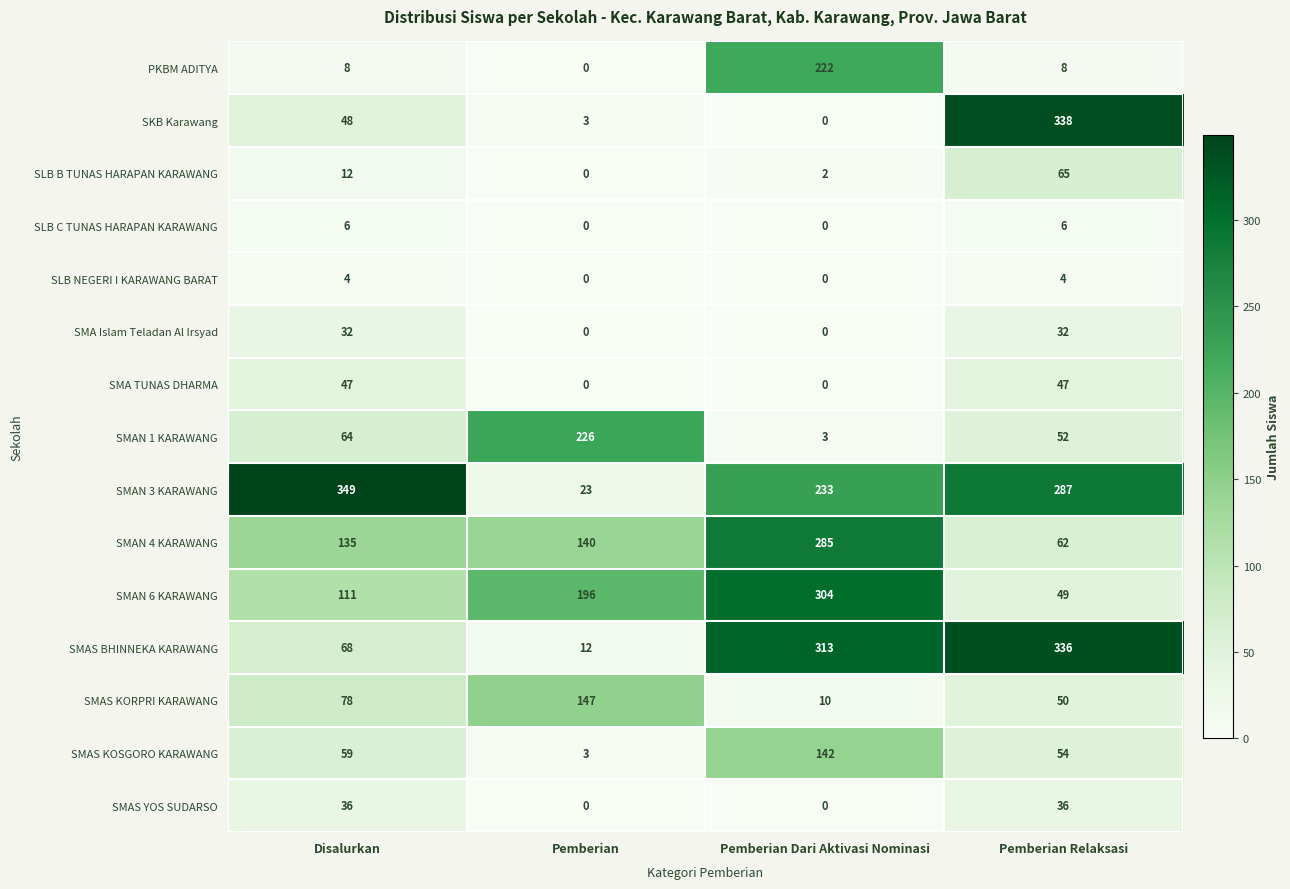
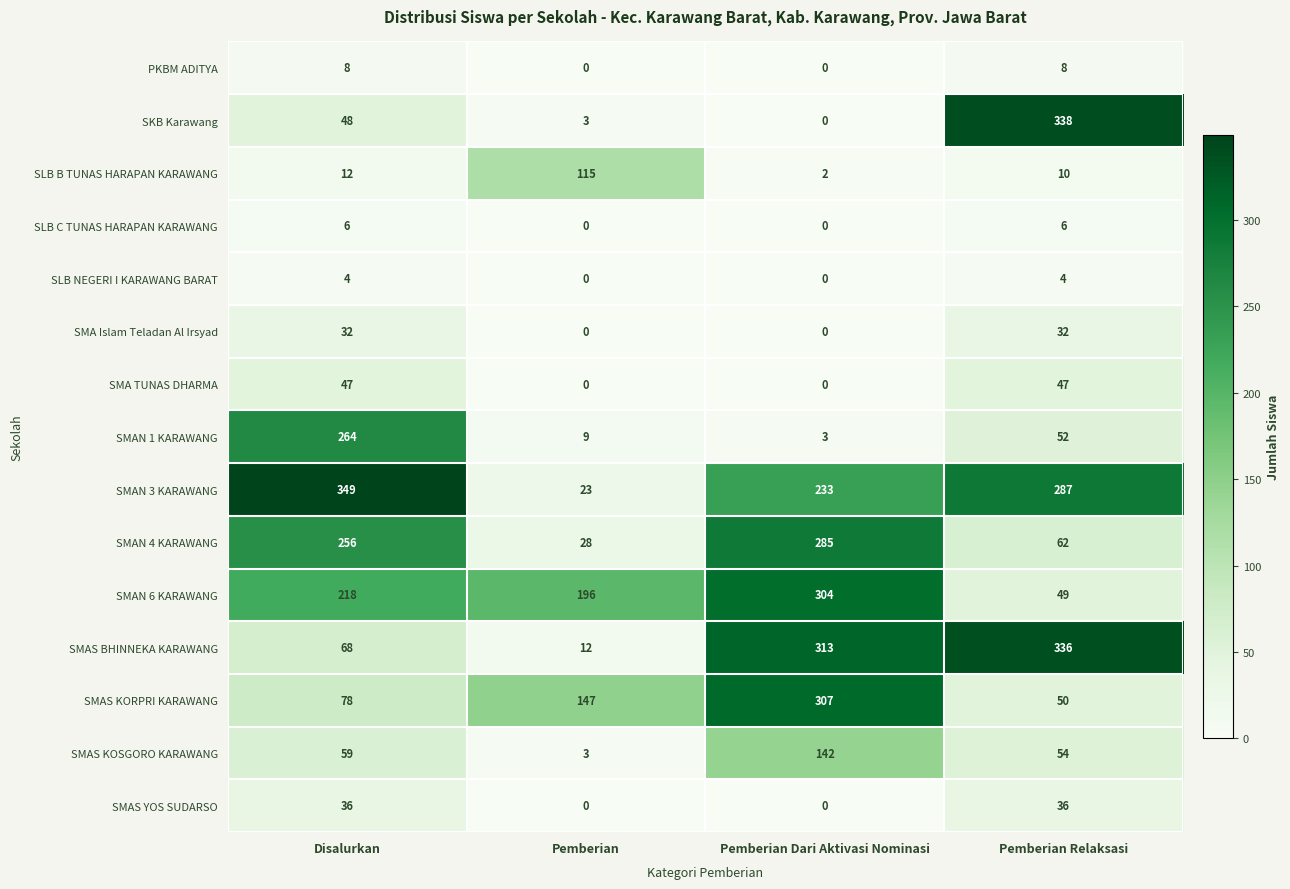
  {
    "PKBM ADITYA": {
      "Disalurkan": 8,
      "Pemberian": 0,
-     "Pemberian Dari Aktivasi Nominasi": 222,
+     "Pemberian Dari Aktivasi Nominasi": 0,
      "Pemberian Relaksasi": 8
    },
    "SKB Karawang": {
      "Disalurkan": 48,
      "Pemberian": 3,
      "Pemberian Dari Aktivasi Nominasi": 0,
      "Pemberian Relaksasi": 338
    },
    "SLB B TUNAS HARAPAN KARAWANG": {
      "Disalurkan": 12,
-     "Pemberian": 0,
+     "Pemberian": 115,
      "Pemberian Dari Aktivasi Nominasi": 2,
-     "Pemberian Relaksasi": 65
+     "Pemberian Relaksasi": 10
    },
    "SLB C TUNAS HARAPAN KARAWANG": {
      "Disalurkan": 6,
      "Pemberian": 0,
      "Pemberian Dari Aktivasi Nominasi": 0,
      "Pemberian Relaksasi": 6
    },
    "SLB NEGERI I KARAWANG BARAT": {
      "Disalurkan": 4,
      "Pemberian": 0,
      "Pemberian Dari Aktivasi Nominasi": 0,
      "Pemberian Relaksasi": 4
    },
    "SMA Islam Teladan Al Irsyad": {
      "Disalurkan": 32,
      "Pemberian": 0,
      "Pemberian Dari Aktivasi Nominasi": 0,
      "Pemberian Relaksasi": 32
    },
    "SMA TUNAS DHARMA": {
      "Disalurkan": 47,
      "Pemberian": 0,
      "Pemberian Dari Aktivasi Nominasi": 0,
      "Pemberian Relaksasi": 47
    },
    "SMAN 1 KARAWANG": {
-     "Disalurkan": 64,
-     "Pemberian": 226,
+     "Disalurkan": 264,
+     "Pemberian": 9,
      "Pemberian Dari Aktivasi Nominasi": 3,
      "Pemberian Relaksasi": 52
    },
    "SMAN 3 KARAWANG": {
      "Disalurkan": 349,
      "Pemberian": 23,
      "Pemberian Dari Aktivasi Nominasi": 233,
      "Pemberian Relaksasi": 287
    },
    "SMAN 4 KARAWANG": {
-     "Disalurkan": 135,
-     "Pemberian": 140,
+     "Disalurkan": 256,
+     "Pemberian": 28,
      "Pemberian Dari Aktivasi Nominasi": 285,
      "Pemberian Relaksasi": 62
    },
    "SMAN 6 KARAWANG": {
-     "Disalurkan": 111,
+     "Disalurkan": 218,
      "Pemberian": 196,
      "Pemberian Dari Aktivasi Nominasi": 304,
      "Pemberian Relaksasi": 49
    },
    "SMAS BHINNEKA KARAWANG": {
      "Disalurkan": 68,
      "Pemberian": 12,
      "Pemberian Dari Aktivasi Nominasi": 313,
      "Pemberian Relaksasi": 336
    },
    "SMAS KORPRI KARAWANG": {
      "Disalurkan": 78,
      "Pemberian": 147,
-     "Pemberian Dari Aktivasi Nominasi": 10,
+     "Pemberian Dari Aktivasi Nominasi": 307,
      "Pemberian Relaksasi": 50
    },
    "SMAS KOSGORO KARAWANG": {
      "Disalurkan": 59,
      "Pemberian": 3,
      "Pemberian Dari Aktivasi Nominasi": 142,
      "Pemberian Relaksasi": 54
    },
    "SMAS YOS SUDARSO": {
      "Disalurkan": 36,
      "Pemberian": 0,
      "Pemberian Dari Aktivasi Nominasi": 0,
      "Pemberian Relaksasi": 36
    }
  }
